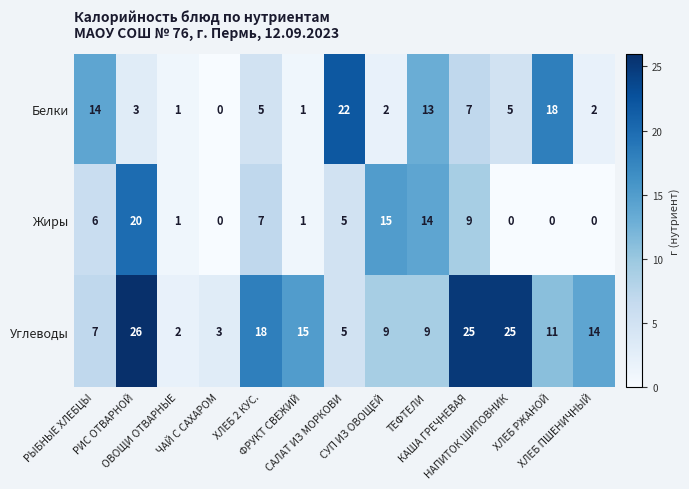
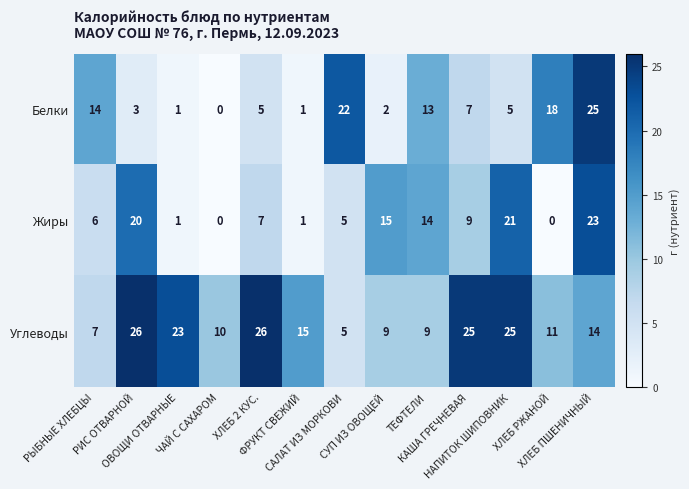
  {
    "Белки": {
      "РЫБНЫЕ ХЛЕБЦЫ": 14,
      "РИС ОТВАРНОЙ": 3,
      "ОВОЩИ ОТВАРНЫЕ": 1,
      "ЧАЙ С САХАРОМ": 0,
      "ХЛЕБ 2 КУС.": 5,
      "ФРУКТ СВЕЖИЙ": 1,
      "САЛАТ ИЗ МОРКОВИ": 22,
      "СУП ИЗ ОВОЩЕЙ": 2,
      "ТЕФТЕЛИ": 13,
      "КАША ГРЕЧНЕВАЯ": 7,
      "НАПИТОК ШИПОВНИК": 5,
      "ХЛЕБ РЖАНОЙ": 18,
-     "ХЛЕБ ПШЕНИЧНЫЙ": 2
+     "ХЛЕБ ПШЕНИЧНЫЙ": 25
    },
    "Жиры": {
      "РЫБНЫЕ ХЛЕБЦЫ": 6,
      "РИС ОТВАРНОЙ": 20,
      "ОВОЩИ ОТВАРНЫЕ": 1,
      "ЧАЙ С САХАРОМ": 0,
      "ХЛЕБ 2 КУС.": 7,
      "ФРУКТ СВЕЖИЙ": 1,
      "САЛАТ ИЗ МОРКОВИ": 5,
      "СУП ИЗ ОВОЩЕЙ": 15,
      "ТЕФТЕЛИ": 14,
      "КАША ГРЕЧНЕВАЯ": 9,
-     "НАПИТОК ШИПОВНИК": 0,
+     "НАПИТОК ШИПОВНИК": 21,
      "ХЛЕБ РЖАНОЙ": 0,
-     "ХЛЕБ ПШЕНИЧНЫЙ": 0
+     "ХЛЕБ ПШЕНИЧНЫЙ": 23
    },
    "Углеводы": {
      "РЫБНЫЕ ХЛЕБЦЫ": 7,
      "РИС ОТВАРНОЙ": 26,
-     "ОВОЩИ ОТВАРНЫЕ": 2,
-     "ЧАЙ С САХАРОМ": 3,
-     "ХЛЕБ 2 КУС.": 18,
+     "ОВОЩИ ОТВАРНЫЕ": 23,
+     "ЧАЙ С САХАРОМ": 10,
+     "ХЛЕБ 2 КУС.": 26,
      "ФРУКТ СВЕЖИЙ": 15,
      "САЛАТ ИЗ МОРКОВИ": 5,
      "СУП ИЗ ОВОЩЕЙ": 9,
      "ТЕФТЕЛИ": 9,
      "КАША ГРЕЧНЕВАЯ": 25,
      "НАПИТОК ШИПОВНИК": 25,
      "ХЛЕБ РЖАНОЙ": 11,
      "ХЛЕБ ПШЕНИЧНЫЙ": 14
    }
  }
